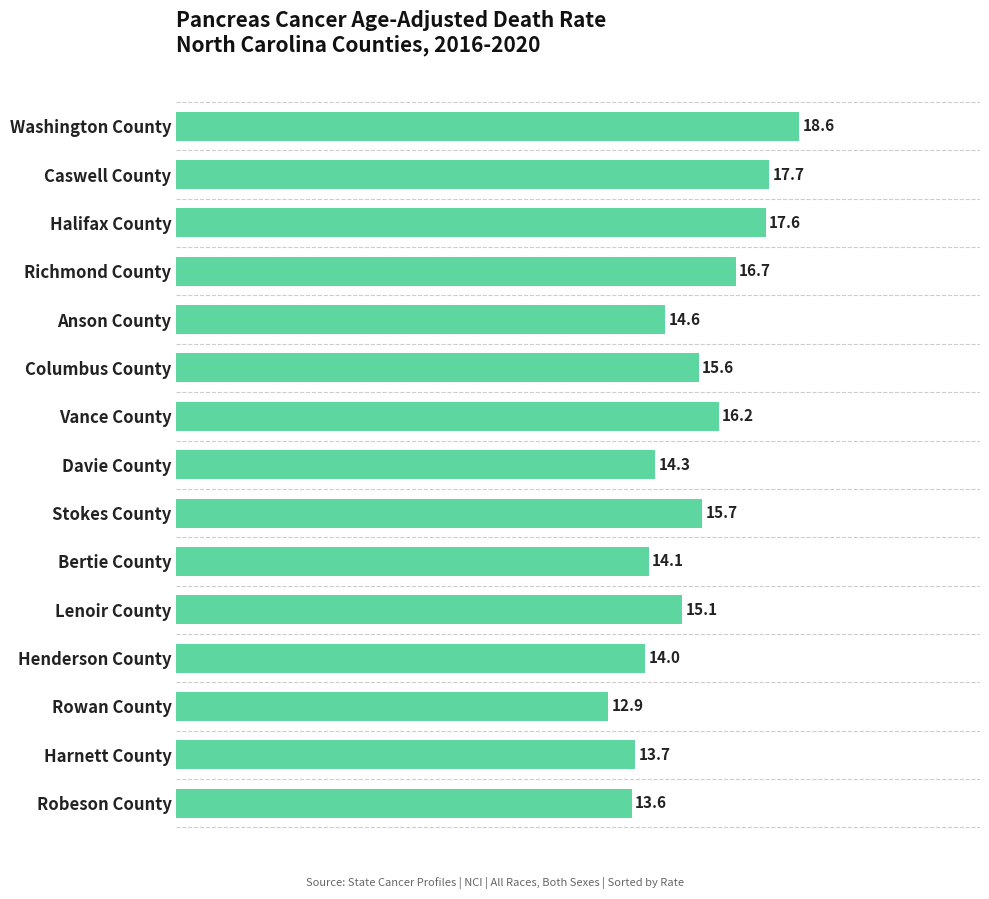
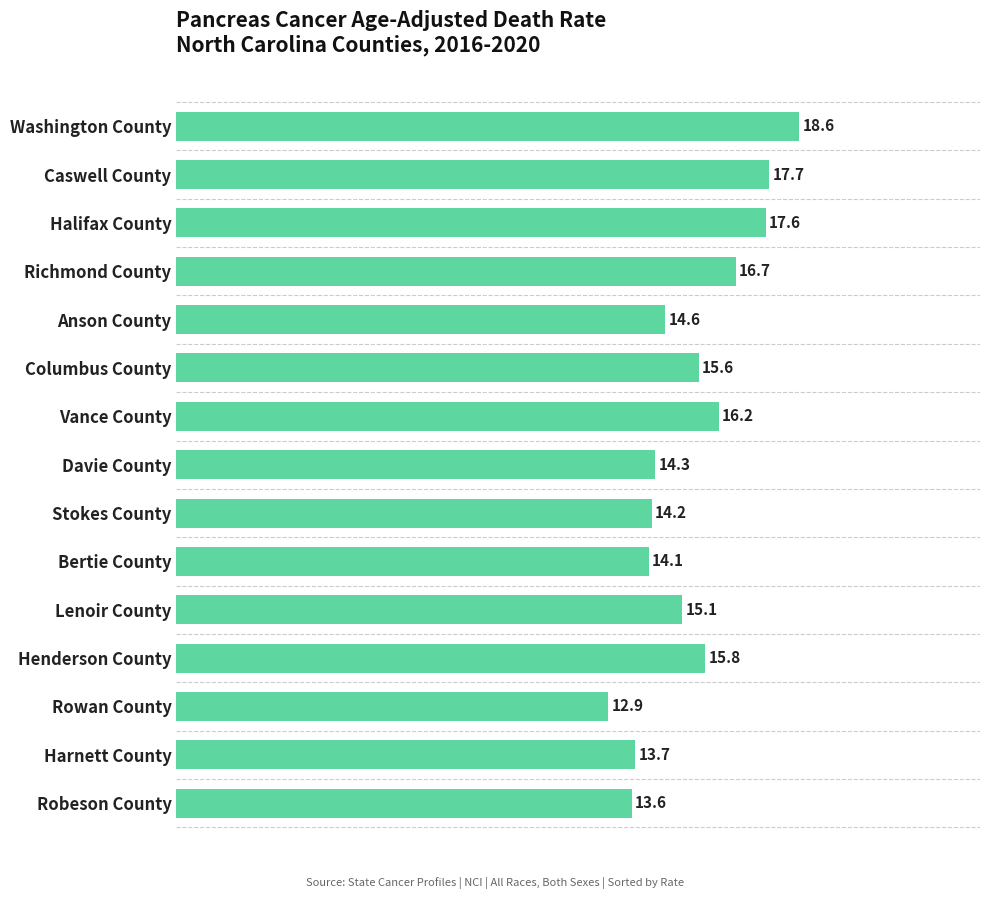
  {
    "Washington County": 18.6,
    "Caswell County": 17.7,
    "Halifax County": 17.6,
    "Richmond County": 16.7,
    "Anson County": 14.6,
    "Columbus County": 15.6,
    "Vance County": 16.2,
    "Davie County": 14.3,
-   "Stokes County": 15.7,
+   "Stokes County": 14.2,
    "Bertie County": 14.1,
    "Lenoir County": 15.1,
-   "Henderson County": 14.0,
+   "Henderson County": 15.8,
    "Rowan County": 12.9,
    "Harnett County": 13.7,
    "Robeson County": 13.6
  }
